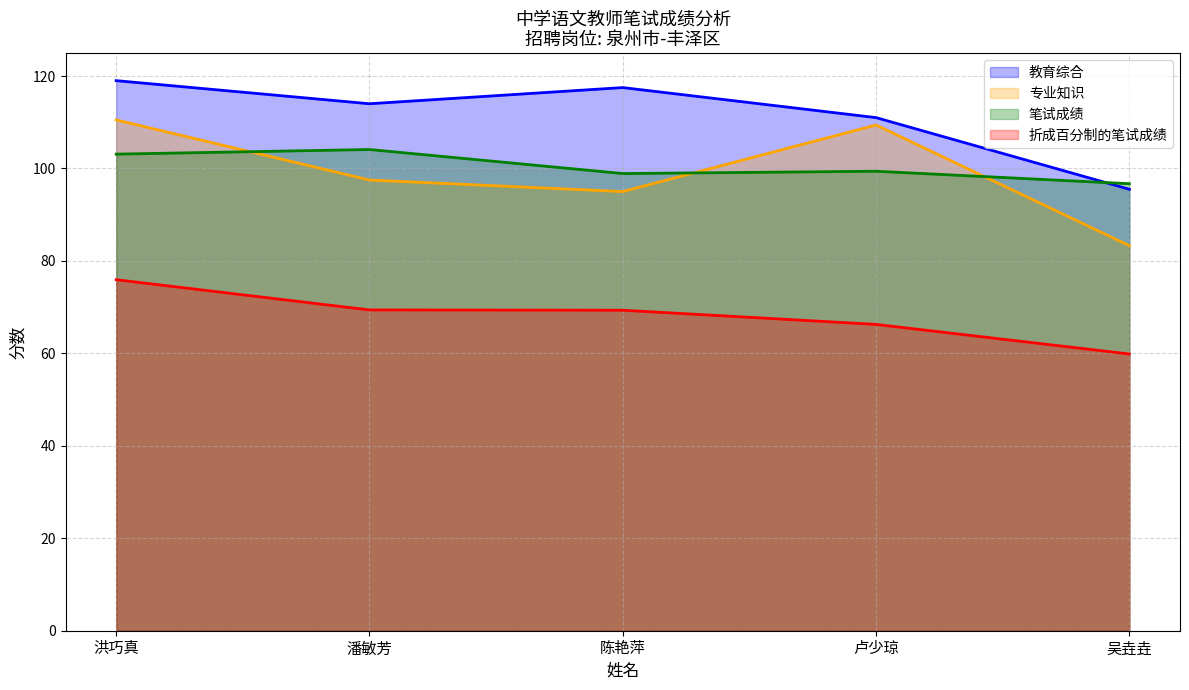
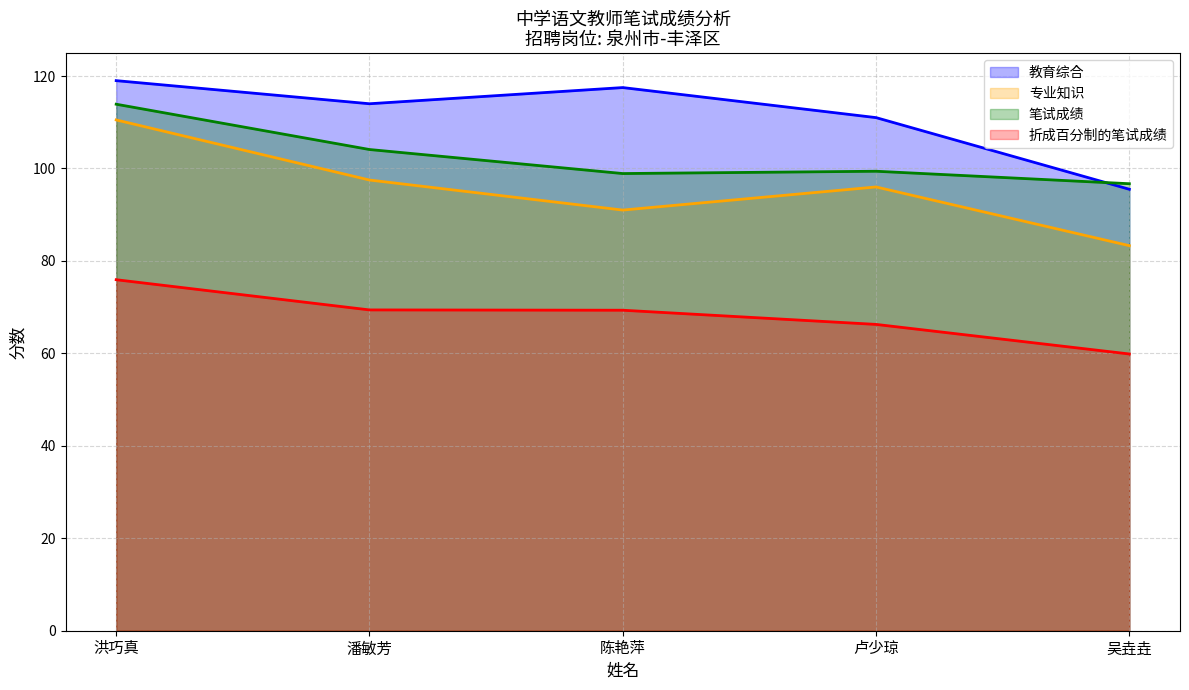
  {
    "教育综合": {
      "洪巧真": 119,
      "潘敏芳": 114,
      "陈艳萍": 118,
      "卢少琼": 111,
      "吴垚垚": 96
    },
    "专业知识": {
      "洪巧真": 111,
      "潘敏芳": 98,
-     "陈艳萍": 95,
-     "卢少琼": 109,
+     "陈艳萍": 91,
+     "卢少琼": 96,
      "吴垚垚": 83
    },
    "笔试成绩": {
-     "洪巧真": 103,
+     "洪巧真": 114,
      "潘敏芳": 104,
      "陈艳萍": 99,
      "卢少琼": 99,
      "吴垚垚": 97
    },
    "折成百分制的笔试成绩": {
      "洪巧真": 76,
      "潘敏芳": 69,
      "陈艳萍": 69,
      "卢少琼": 66,
      "吴垚垚": 60
    }
  }
